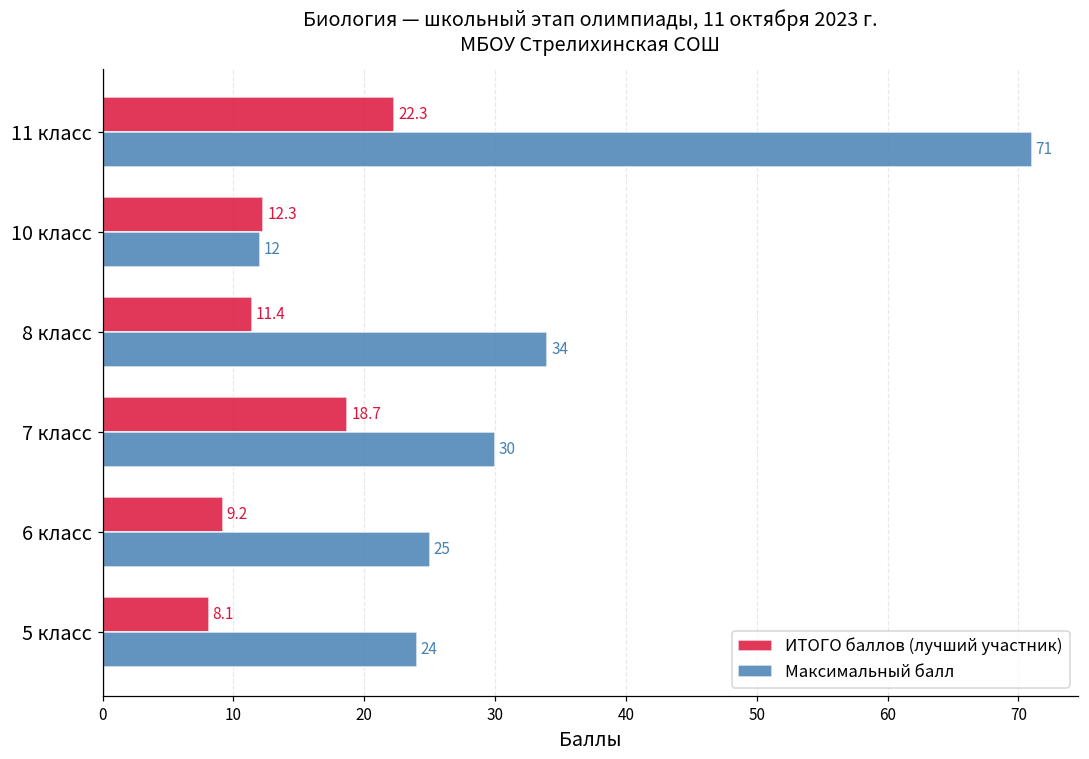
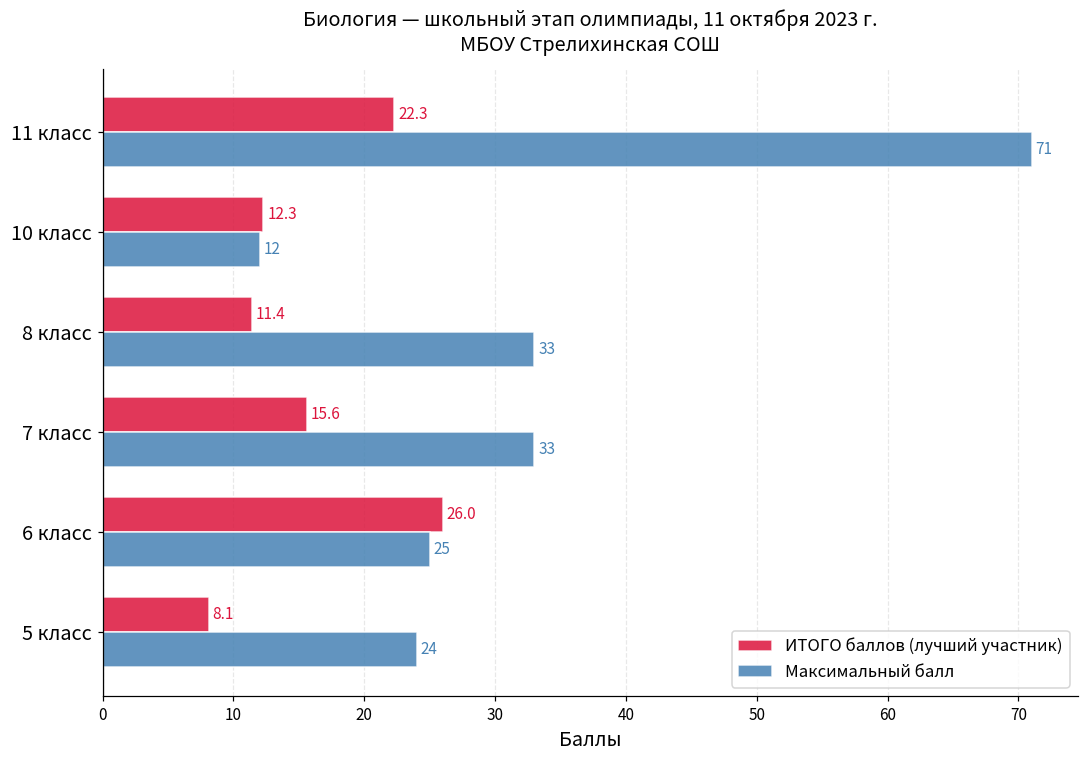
  {
    "ИТОГО баллов (лучший участник)": {
      "11 класс": 22.3,
      "10 класс": 12.3,
      "8 класс": 11.4,
-     "7 класс": 18.7,
-     "6 класс": 9.2,
+     "7 класс": 15.6,
+     "6 класс": 26.0,
      "5 класс": 8.1
    },
    "Максимальный балл": {
      "11 класс": 71,
      "10 класс": 12,
-     "8 класс": 34,
-     "7 класс": 30,
+     "8 класс": 33,
+     "7 класс": 33,
      "6 класс": 25,
      "5 класс": 24
    }
  }
